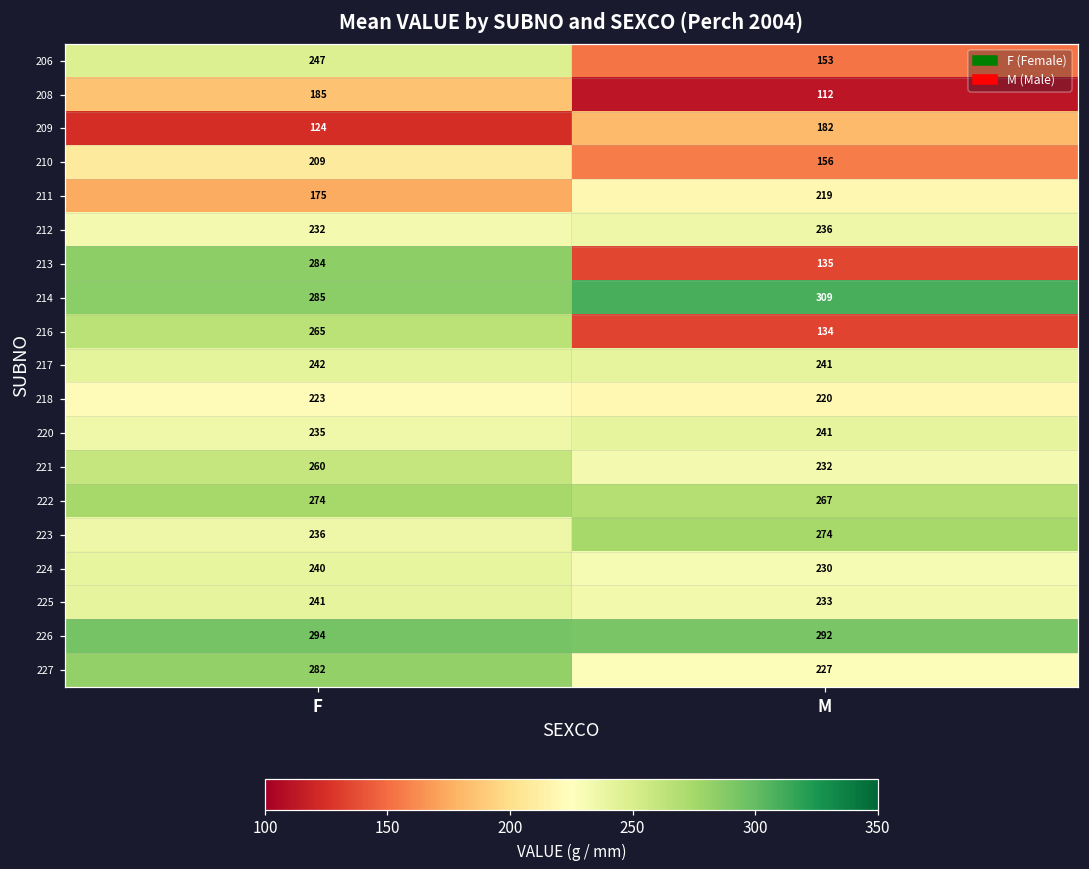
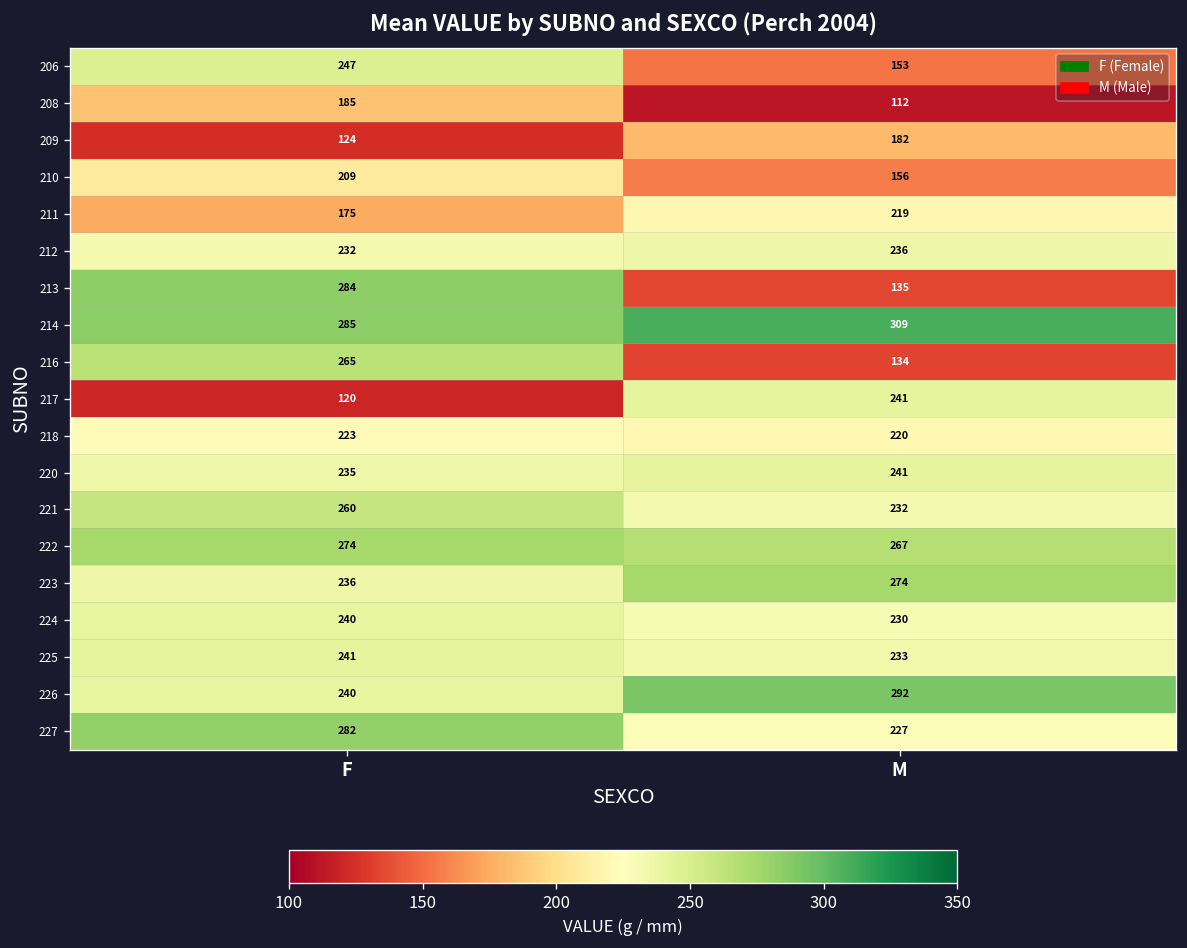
  {
    "206": {
      "F": 247,
      "M": 153
    },
    "208": {
      "F": 185,
      "M": 112
    },
    "209": {
      "F": 124,
      "M": 182
    },
    "210": {
      "F": 209,
      "M": 156
    },
    "211": {
      "F": 175,
      "M": 219
    },
    "212": {
      "F": 232,
      "M": 236
    },
    "213": {
      "F": 284,
      "M": 135
    },
    "214": {
      "F": 285,
      "M": 309
    },
    "216": {
      "F": 265,
      "M": 134
    },
    "217": {
-     "F": 242,
+     "F": 120,
      "M": 241
    },
    "218": {
      "F": 223,
      "M": 220
    },
    "220": {
      "F": 235,
      "M": 241
    },
    "221": {
      "F": 260,
      "M": 232
    },
    "222": {
      "F": 274,
      "M": 267
    },
    "223": {
      "F": 236,
      "M": 274
    },
    "224": {
      "F": 240,
      "M": 230
    },
    "225": {
      "F": 241,
      "M": 233
    },
    "226": {
-     "F": 294,
+     "F": 240,
      "M": 292
    },
    "227": {
      "F": 282,
      "M": 227
    }
  }
